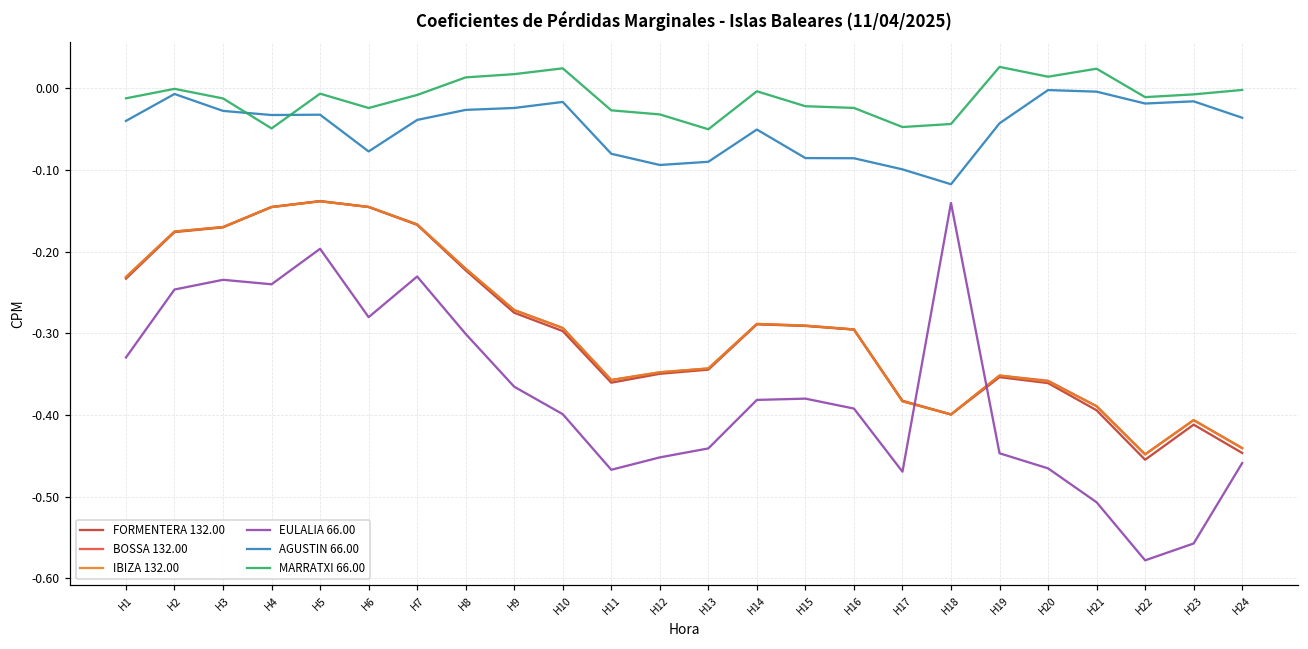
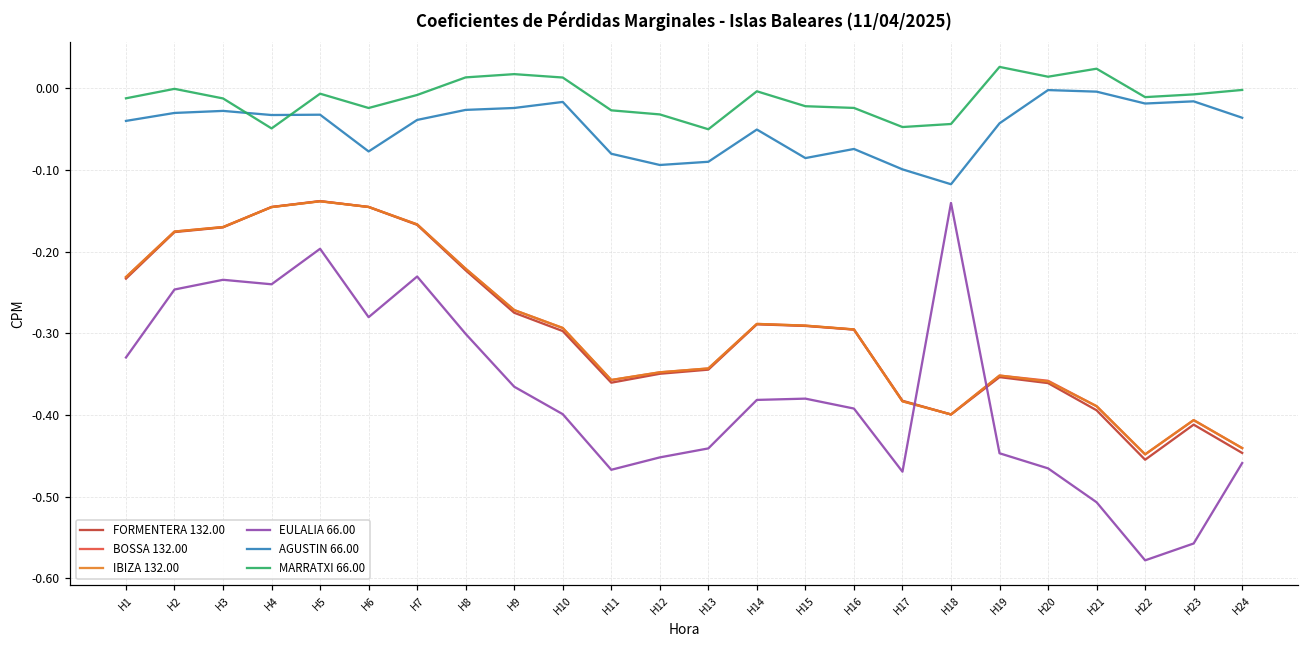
  {
    "EULALIA 66.00": {
      "H1": -0.33,
      "H2": -0.25,
      "H3": -0.23,
      "H4": -0.24,
      "H5": -0.20,
      "H6": -0.28,
      "H7": -0.23,
      "H8": -0.30,
      "H9": -0.37,
      "H10": -0.40,
      "H11": -0.47,
      "H12": -0.45,
      "H13": -0.44,
      "H14": -0.38,
      "H15": -0.38,
      "H16": -0.39,
      "H17": -0.47,
      "H18": -0.14,
      "H19": -0.45,
      "H20": -0.47,
      "H21": -0.51,
      "H22": -0.58,
      "H23": -0.56,
      "H24": -0.46
    },
    "AGUSTIN 66.00": {
      "H1": -0.04,
-     "H2": -0.01,
+     "H2": -0.03,
      "H3": -0.03,
      "H4": -0.03,
      "H5": -0.03,
      "H6": -0.08,
      "H7": -0.04,
      "H8": -0.03,
      "H9": -0.02,
      "H10": -0.02,
      "H11": -0.08,
      "H12": -0.09,
      "H13": -0.09,
      "H14": -0.05,
      "H15": -0.09,
-     "H16": -0.09,
+     "H16": -0.07,
      "H17": -0.10,
      "H18": -0.12,
      "H19": -0.04,
      "H20": 0.00,
      "H21": 0.00,
      "H22": -0.02,
      "H23": -0.02,
      "H24": -0.04
    },
    "MARRATXI 66.00": {
      "H1": -0.01,
      "H2": 0.00,
      "H3": -0.01,
      "H4": -0.05,
      "H5": -0.01,
      "H6": -0.02,
      "H7": -0.01,
      "H8": 0.01,
      "H9": 0.02,
-     "H10": 0.02,
+     "H10": 0.01,
      "H11": -0.03,
      "H12": -0.03,
      "H13": -0.05,
      "H14": 0.00,
      "H15": -0.02,
      "H16": -0.02,
      "H17": -0.05,
      "H18": -0.04,
      "H19": 0.03,
      "H20": 0.01,
      "H21": 0.02,
      "H22": -0.01,
      "H23": -0.01,
      "H24": 0.00
    }
  }
